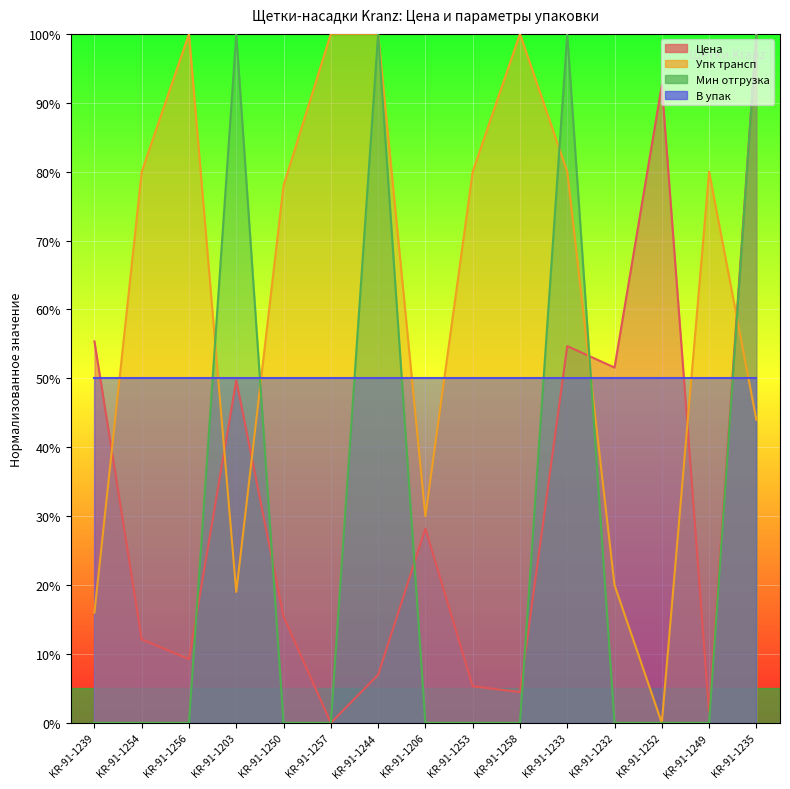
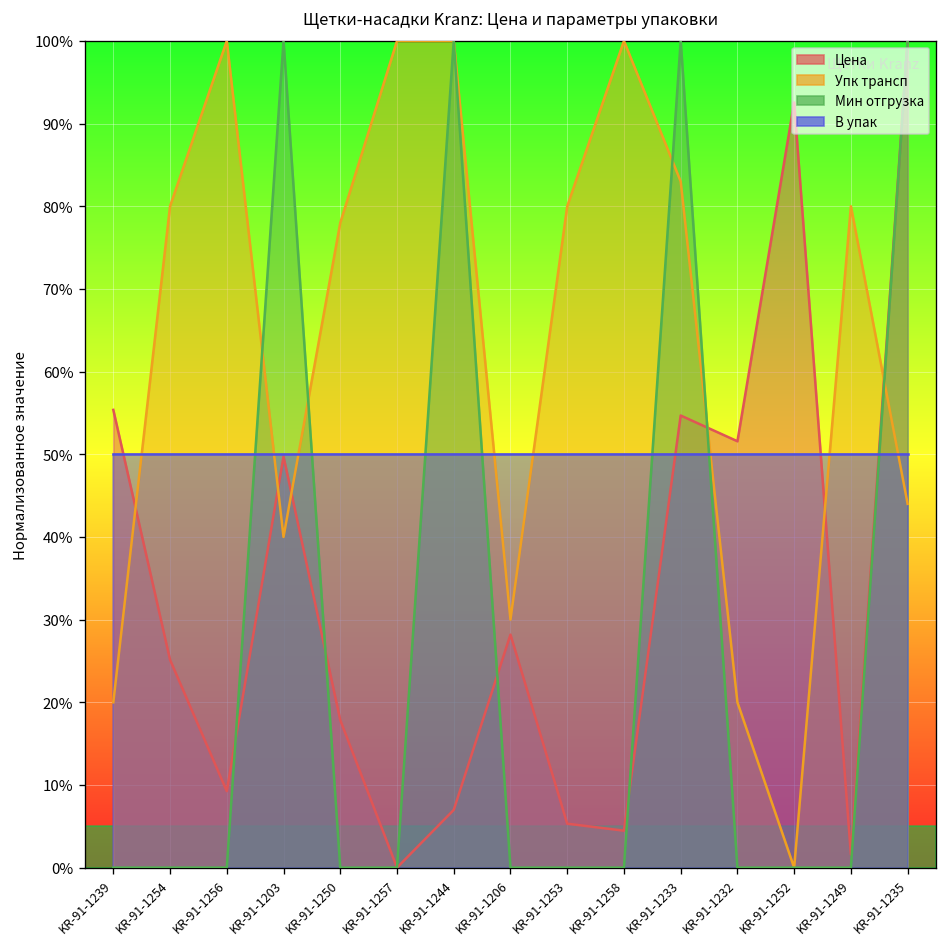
  {
    "Цена": {
      "KR-91-1239": "55%",
-     "KR-91-1254": "12%",
+     "KR-91-1254": "25%",
      "KR-91-1256": "9%",
-     "KR-91-1250": "15%",
+     "KR-91-1250": "18%",
      "KR-91-1244": "7%",
      "KR-91-1206": "28%",
      "KR-91-1253": "5%",
      "KR-91-1233": "55%",
      "KR-91-1232": "52%"
    },
    "Упк трансп": {
-     "KR-91-1239": "16%",
+     "KR-91-1239": "20%",
      "KR-91-1254": "80%",
      "KR-91-1256": "100%",
-     "KR-91-1203": "19%",
+     "KR-91-1203": "40%",
      "KR-91-1250": "78%",
      "KR-91-1257": "100%",
      "KR-91-1206": "30%",
      "KR-91-1253": "80%",
      "KR-91-1258": "100%",
-     "KR-91-1233": "80%",
+     "KR-91-1233": "83%",
      "KR-91-1232": "20%",
      "KR-91-1249": "80%",
      "KR-91-1235": "44%"
    },
    "Мин отгрузка": {
      "KR-91-1203": "100%",
      "KR-91-1233": "100%"
    },
    "В упак": {
      "KR-91-1239": "50%",
      "KR-91-1254": "50%",
      "KR-91-1256": "50%",
      "KR-91-1250": "50%",
      "KR-91-1257": "50%",
      "KR-91-1244": "50%",
      "KR-91-1206": "50%",
      "KR-91-1253": "50%",
      "KR-91-1258": "50%",
      "KR-91-1233": "50%",
      "KR-91-1232": "50%",
      "KR-91-1252": "50%",
      "KR-91-1249": "50%",
      "KR-91-1235": "50%"
    }
  }
